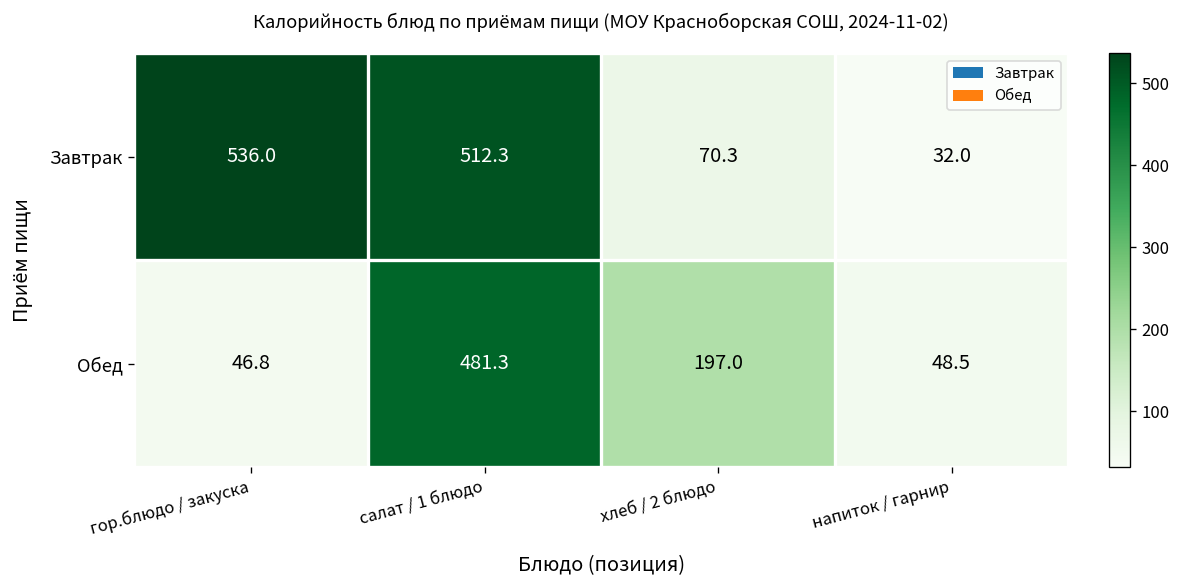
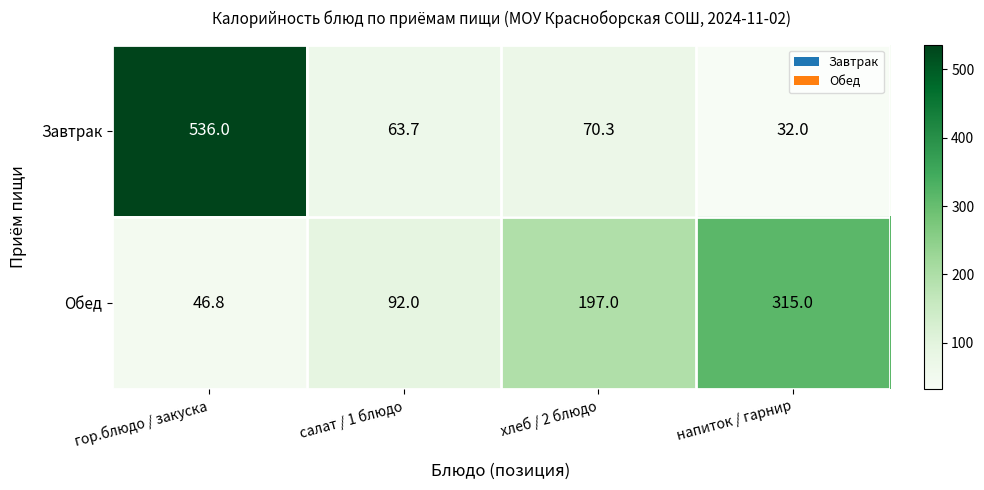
  {
    "Завтрак": {
      "гор.блюдо / закуска": 536.0,
-     "салат / 1 блюдо": 512.3,
+     "салат / 1 блюдо": 63.7,
      "хлеб / 2 блюдо": 70.3,
      "напиток / гарнир": 32.0
    },
    "Обед": {
      "гор.блюдо / закуска": 46.8,
-     "салат / 1 блюдо": 481.3,
+     "салат / 1 блюдо": 92.0,
      "хлеб / 2 блюдо": 197.0,
-     "напиток / гарнир": 48.5
+     "напиток / гарнир": 315.0
    }
  }
